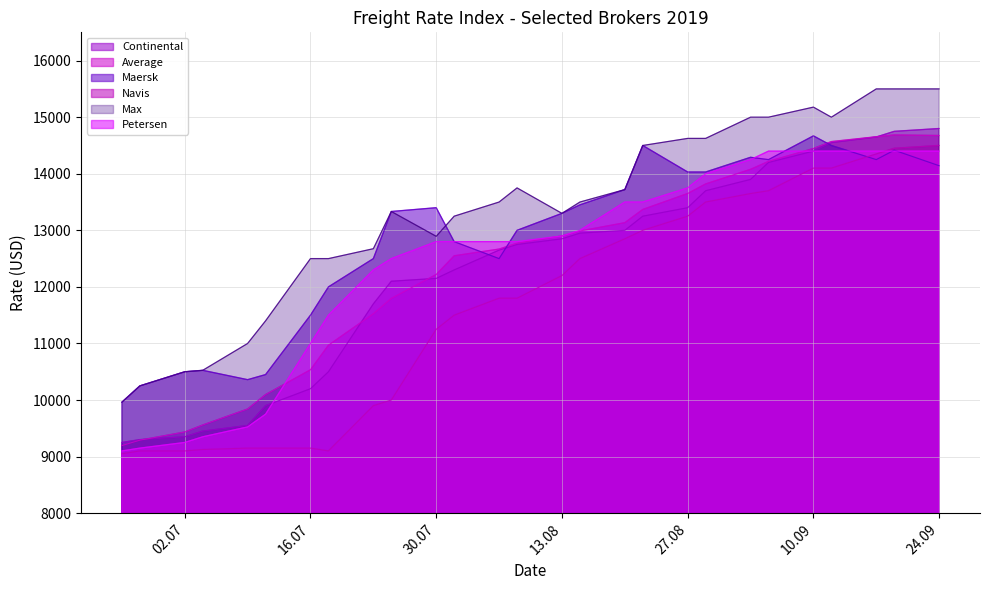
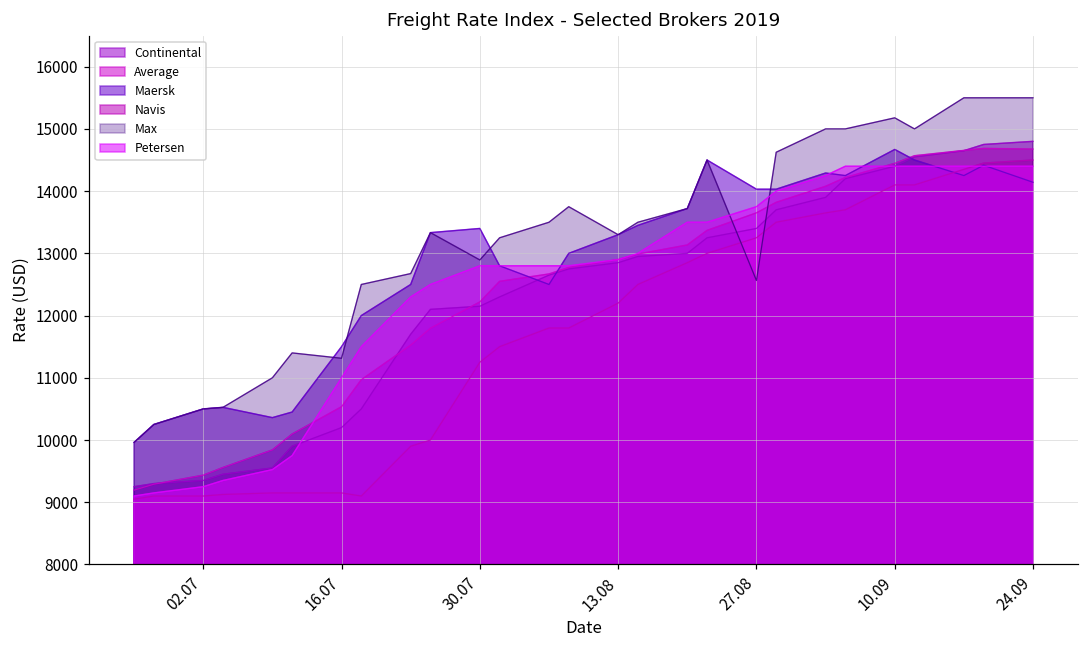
  {
    "Max": {
-     "16.07": 12500,
+     "16.07": 11300,
      "30.07": 12900,
-     "27.08": 14600,
+     "27.08": 12600,
      "10.09": 15200,
      "24.09": 15500
    }
  }
